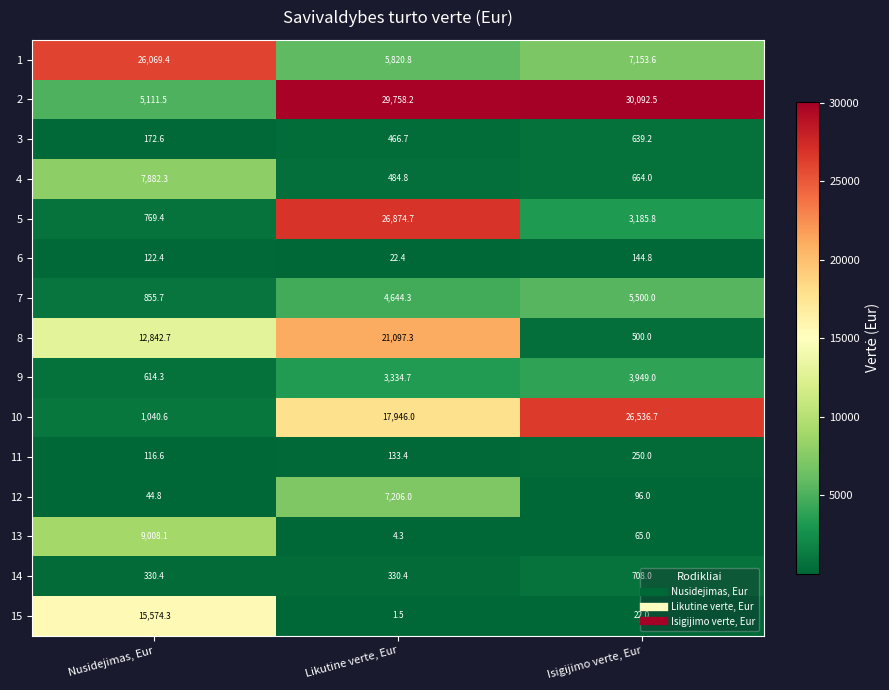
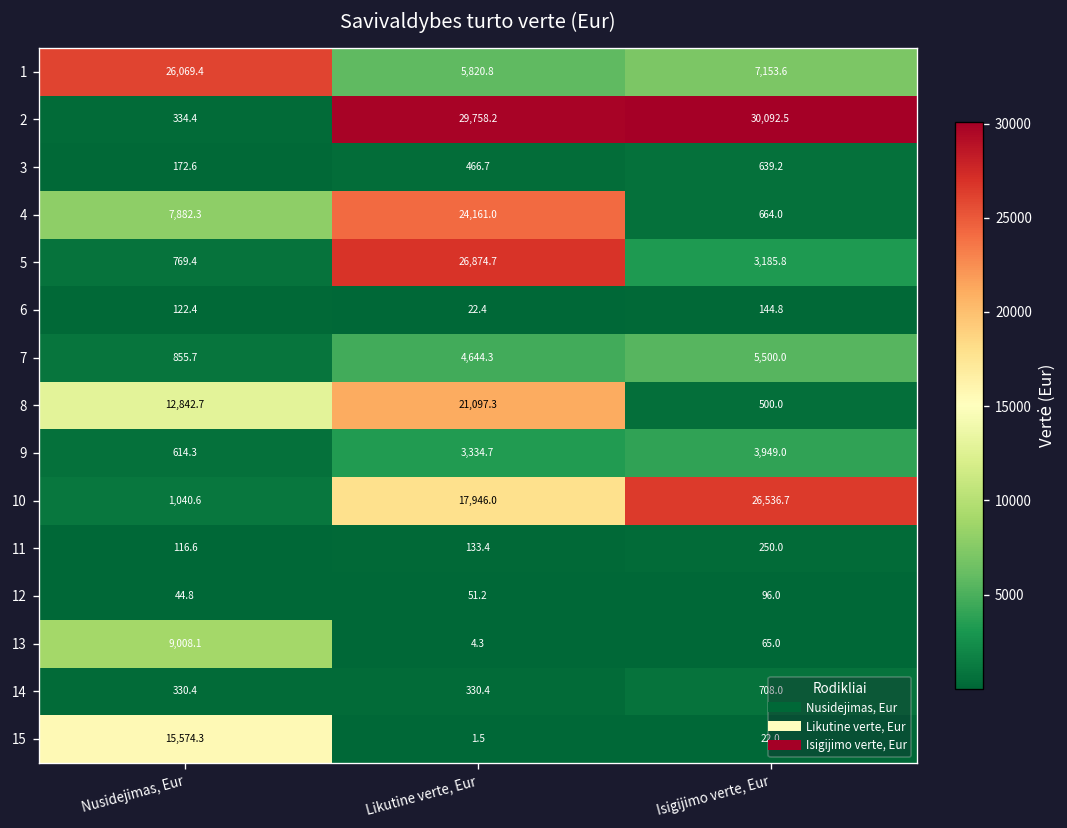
  {
    "1": {
      "Nusidejimas, Eur": "26,069.4",
      "Likutine verte, Eur": "5,820.8",
      "Isigijimo verte, Eur": "7,153.6"
    },
    "2": {
-     "Nusidejimas, Eur": "5,111.5",
+     "Nusidejimas, Eur": "334.4",
      "Likutine verte, Eur": "29,758.2",
      "Isigijimo verte, Eur": "30,092.5"
    },
    "3": {
      "Nusidejimas, Eur": "172.6",
      "Likutine verte, Eur": "466.7",
      "Isigijimo verte, Eur": "639.2"
    },
    "4": {
      "Nusidejimas, Eur": "7,882.3",
-     "Likutine verte, Eur": "484.8",
+     "Likutine verte, Eur": "24,161.0",
      "Isigijimo verte, Eur": "664.0"
    },
    "5": {
      "Nusidejimas, Eur": "769.4",
      "Likutine verte, Eur": "26,874.7",
      "Isigijimo verte, Eur": "3,185.8"
    },
    "6": {
      "Nusidejimas, Eur": "122.4",
      "Likutine verte, Eur": "22.4",
      "Isigijimo verte, Eur": "144.8"
    },
    "7": {
      "Nusidejimas, Eur": "855.7",
      "Likutine verte, Eur": "4,644.3",
      "Isigijimo verte, Eur": "5,500.0"
    },
    "8": {
      "Nusidejimas, Eur": "12,842.7",
      "Likutine verte, Eur": "21,097.3",
      "Isigijimo verte, Eur": "500.0"
    },
    "9": {
      "Nusidejimas, Eur": "614.3",
      "Likutine verte, Eur": "3,334.7",
      "Isigijimo verte, Eur": "3,949.0"
    },
    "10": {
      "Nusidejimas, Eur": "1,040.6",
      "Likutine verte, Eur": "17,946.0",
      "Isigijimo verte, Eur": "26,536.7"
    },
    "11": {
      "Nusidejimas, Eur": "116.6",
      "Likutine verte, Eur": "133.4",
      "Isigijimo verte, Eur": "250.0"
    },
    "12": {
      "Nusidejimas, Eur": "44.8",
-     "Likutine verte, Eur": "7,206.0",
+     "Likutine verte, Eur": "51.2",
      "Isigijimo verte, Eur": "96.0"
    },
    "13": {
      "Nusidejimas, Eur": "9,008.1",
      "Likutine verte, Eur": "4.3",
      "Isigijimo verte, Eur": "65.0"
    },
    "14": {
      "Nusidejimas, Eur": "330.4",
      "Likutine verte, Eur": "330.4"
    },
    "15": {
      "Nusidejimas, Eur": "15,574.3",
      "Likutine verte, Eur": "1.5"
    }
  }
